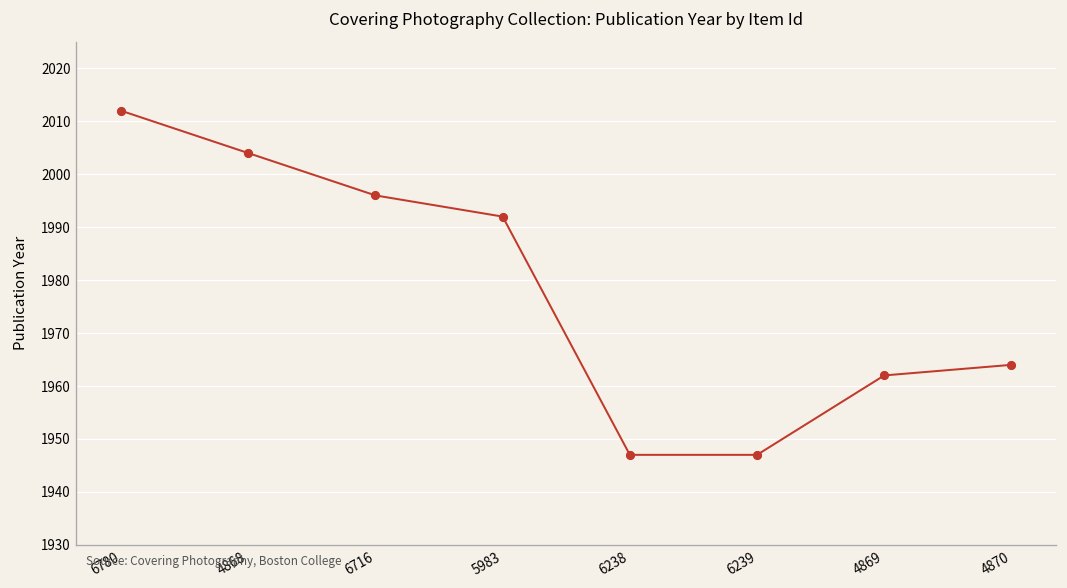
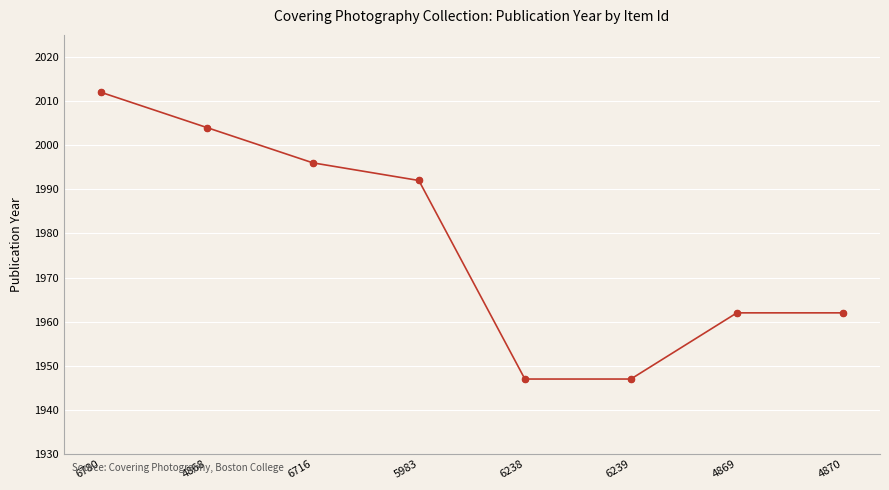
  {
    "6780": 2012,
    "4868": 2004,
    "6716": 1996,
    "5983": 1992,
    "6238": 1947,
    "6239": 1947,
    "4869": 1962,
-   "4870": 1964
+   "4870": 1962
  }
